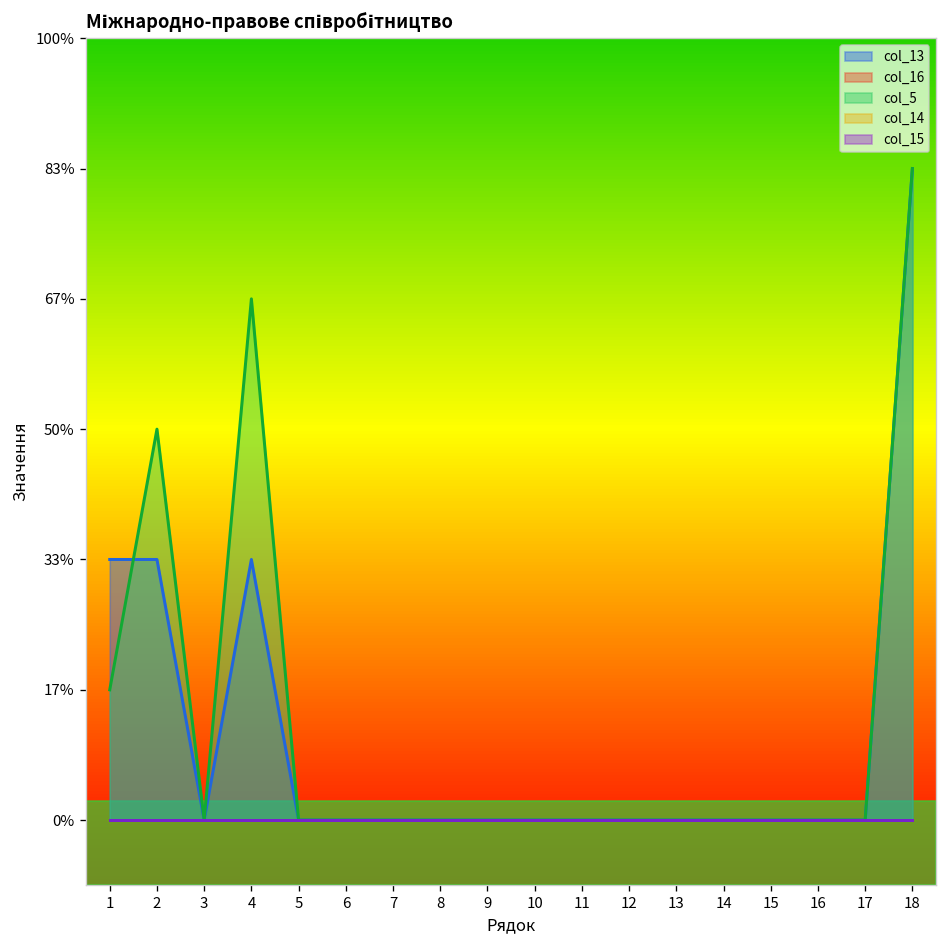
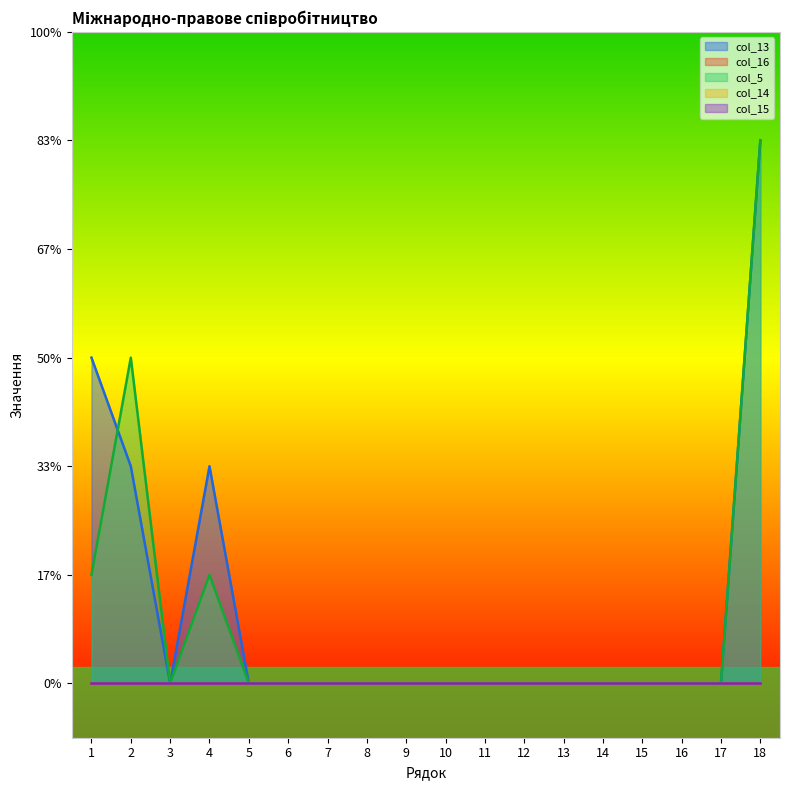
  {
    "col_13": {
-     "1": "33%",
+     "1": "50%",
      "2": "33%",
      "4": "33%"
    },
    "col_5": {
      "1": "17%",
      "2": "50%",
-     "4": "67%"
+     "4": "17%"
    }
  }
